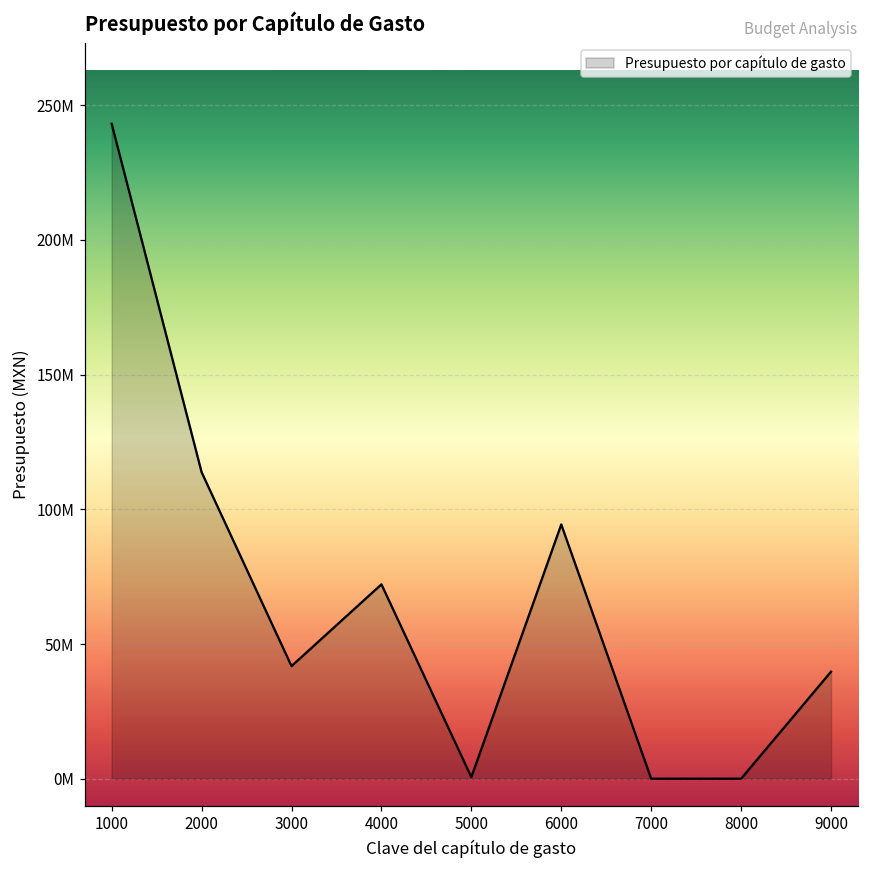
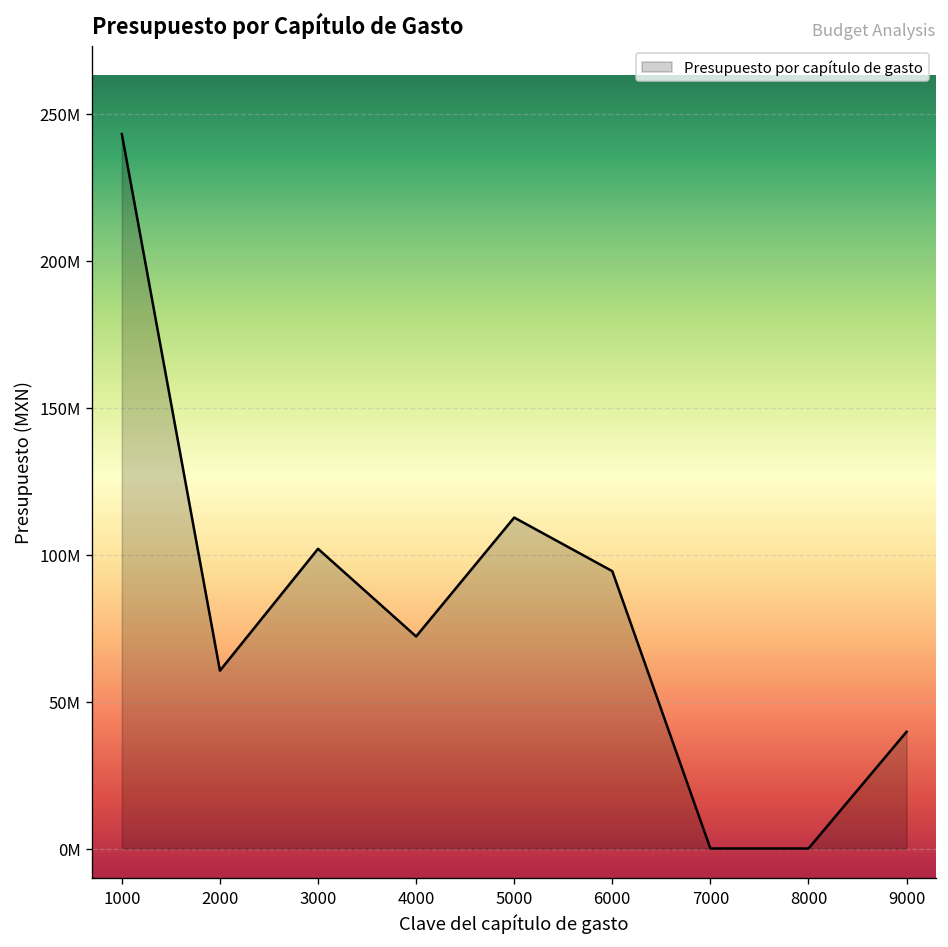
  {
    "1000": 243000000,
-   "2000": 114000000,
-   "3000": 42000000,
+   "2000": 61000000,
+   "3000": 102000000,
    "4000": 72000000,
-   "5000": 1000000,
+   "5000": 113000000,
    "6000": 94000000,
    "7000": 0,
    "8000": 0,
    "9000": 40000000
  }
